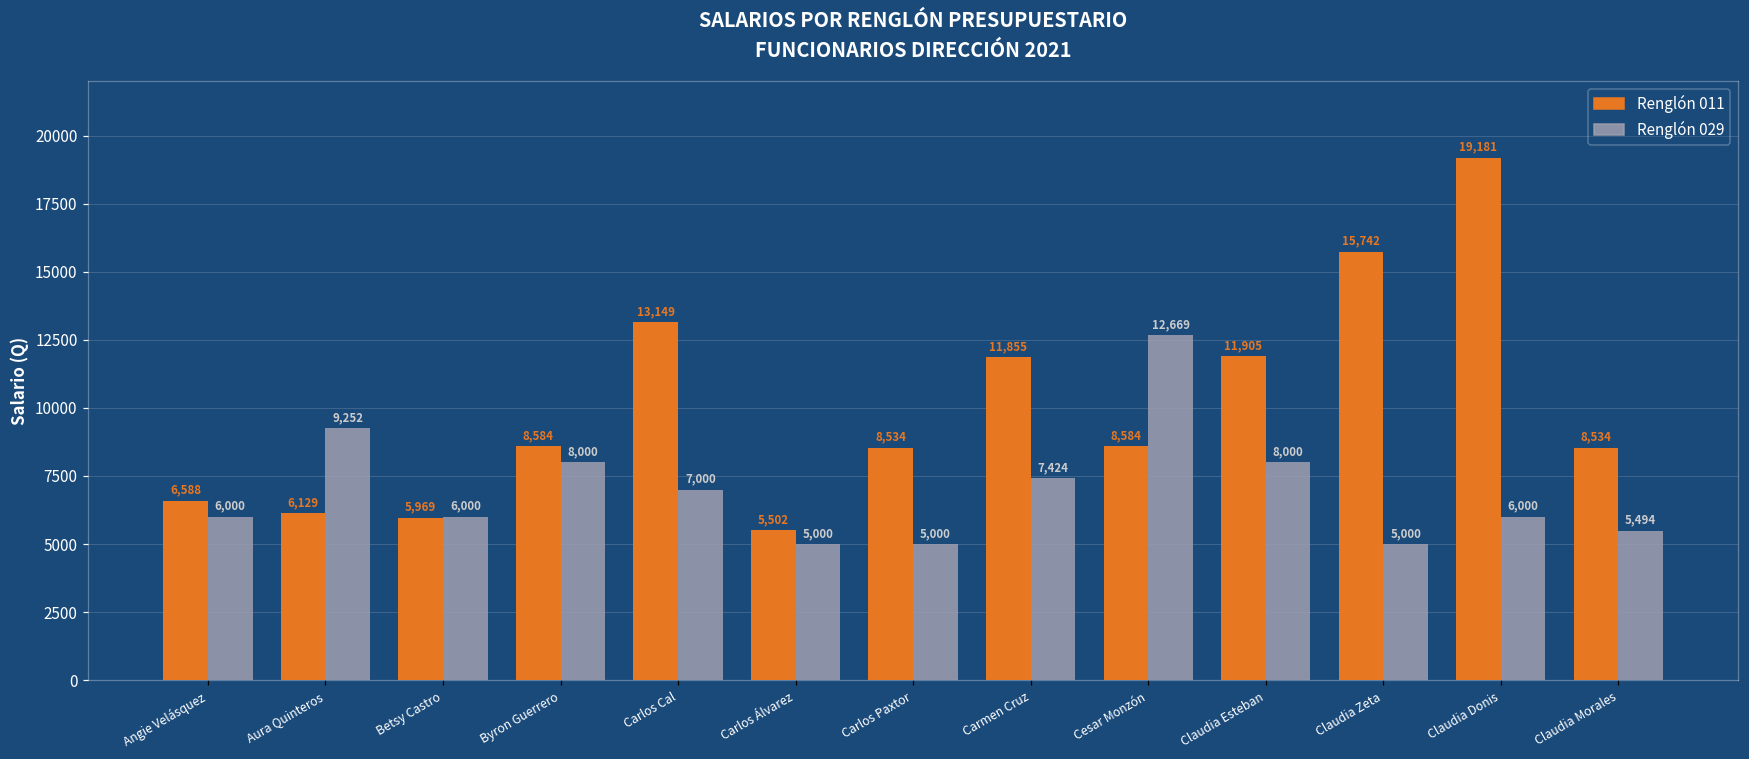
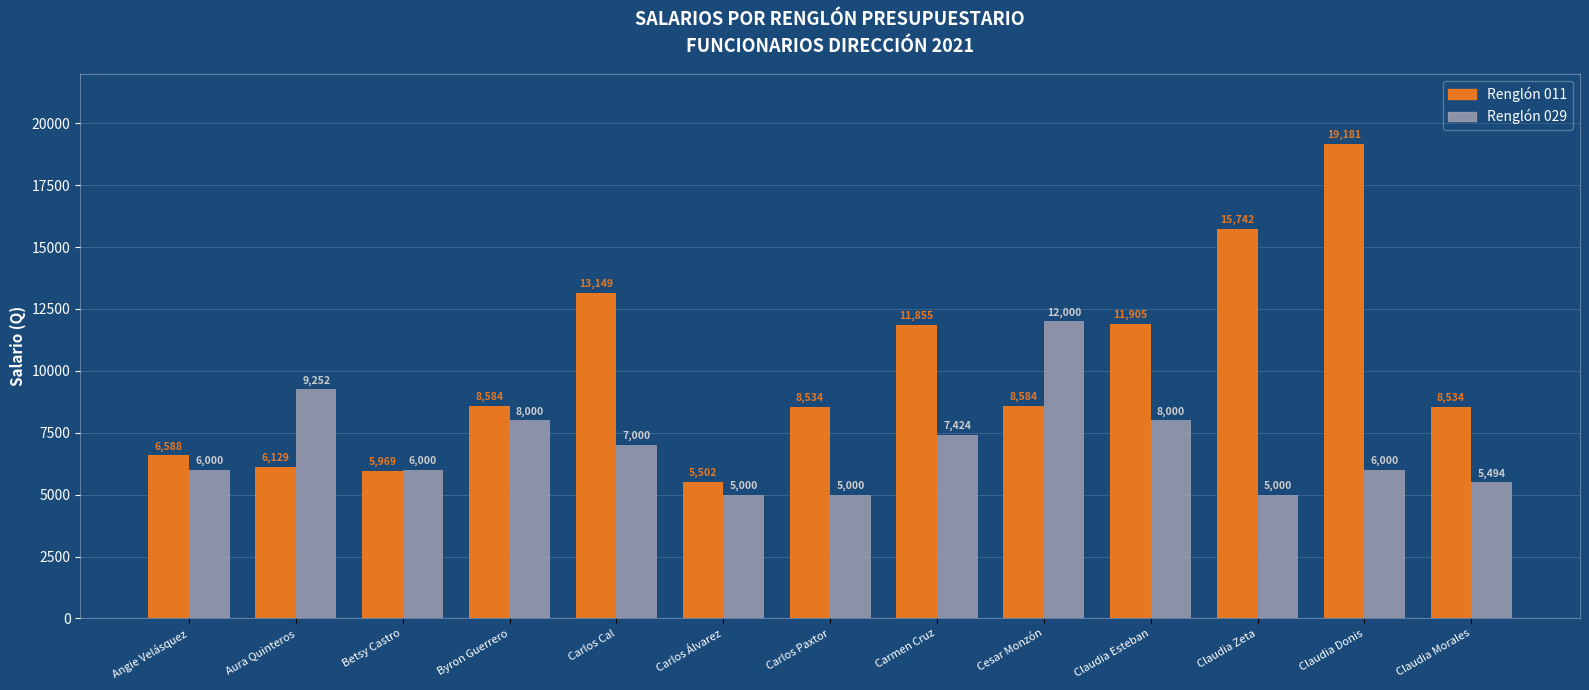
  {
    "Renglón 011": {
      "Angie Velásquez": "6,588",
      "Aura Quinteros": "6,129",
      "Betsy Castro": "5,969",
      "Byron Guerrero": "8,584",
      "Carlos Cal": "13,149",
      "Carlos Álvarez": "5,502",
      "Carlos Paxtor": "8,534",
      "Carmen Cruz": "11,855",
      "Cesar Monzón": "8,584",
      "Claudia Esteban": "11,905",
      "Claudia Zeta": "15,742",
      "Claudia Donis": "19,181",
      "Claudia Morales": "8,534"
    },
    "Renglón 029": {
      "Angie Velásquez": "6,000",
      "Aura Quinteros": "9,252",
      "Betsy Castro": "6,000",
      "Byron Guerrero": "8,000",
      "Carlos Cal": "7,000",
      "Carlos Álvarez": "5,000",
      "Carlos Paxtor": "5,000",
      "Carmen Cruz": "7,424",
-     "Cesar Monzón": "12,669",
+     "Cesar Monzón": "12,000",
      "Claudia Esteban": "8,000",
      "Claudia Zeta": "5,000",
      "Claudia Donis": "6,000",
      "Claudia Morales": "5,494"
    }
  }
